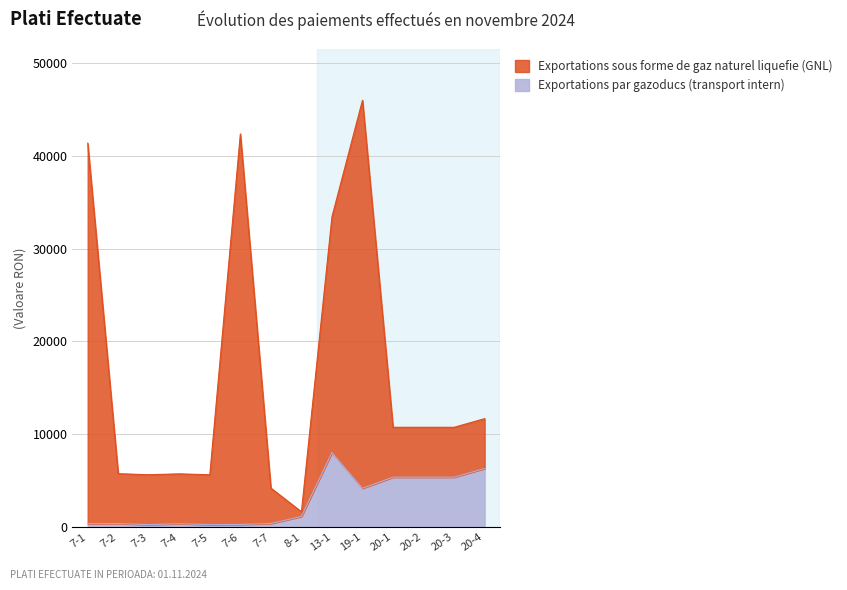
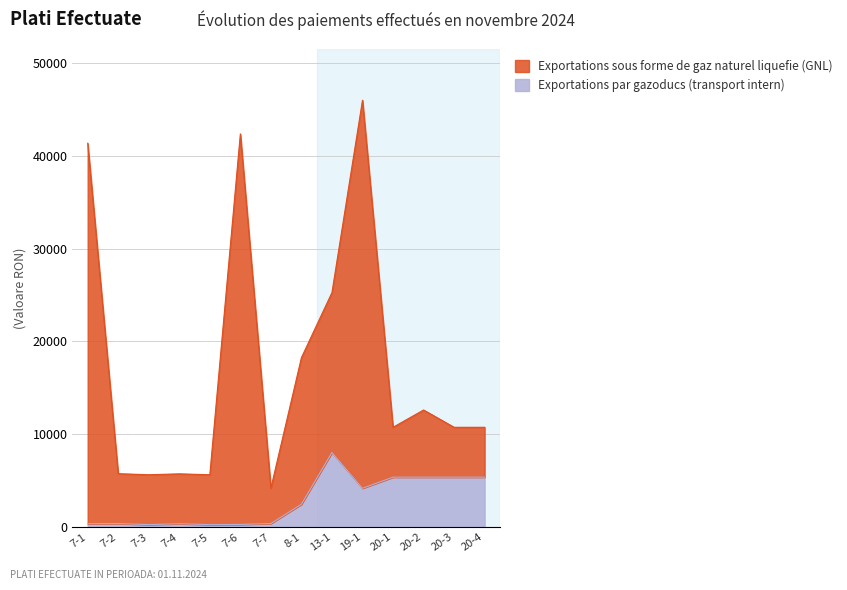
  {
    "Exportations par gazoducs (transport intern)": {
      "7-1": 0,
      "7-2": 0,
      "7-3": 0,
      "7-4": 0,
      "7-5": 0,
      "7-6": 0,
      "7-7": 0,
-     "8-1": 1000,
+     "8-1": 2000,
      "13-1": 8000,
      "19-1": 4000,
      "20-1": 5000,
      "20-2": 5000,
      "20-3": 5000,
-     "20-4": 6000
+     "20-4": 5000
    },
    "Exportations sous forme de gaz naturel liquefie (GNL)": {
      "7-1": 41000,
      "7-2": 5000,
      "7-3": 5000,
      "7-4": 5000,
      "7-5": 5000,
      "7-6": 42000,
      "7-7": 4000,
-     "8-1": 1000,
-     "13-1": 25000,
+     "8-1": 16000,
+     "13-1": 17000,
      "19-1": 42000,
      "20-1": 5000,
-     "20-2": 5000,
+     "20-2": 7000,
      "20-3": 5000,
      "20-4": 5000
    }
  }
